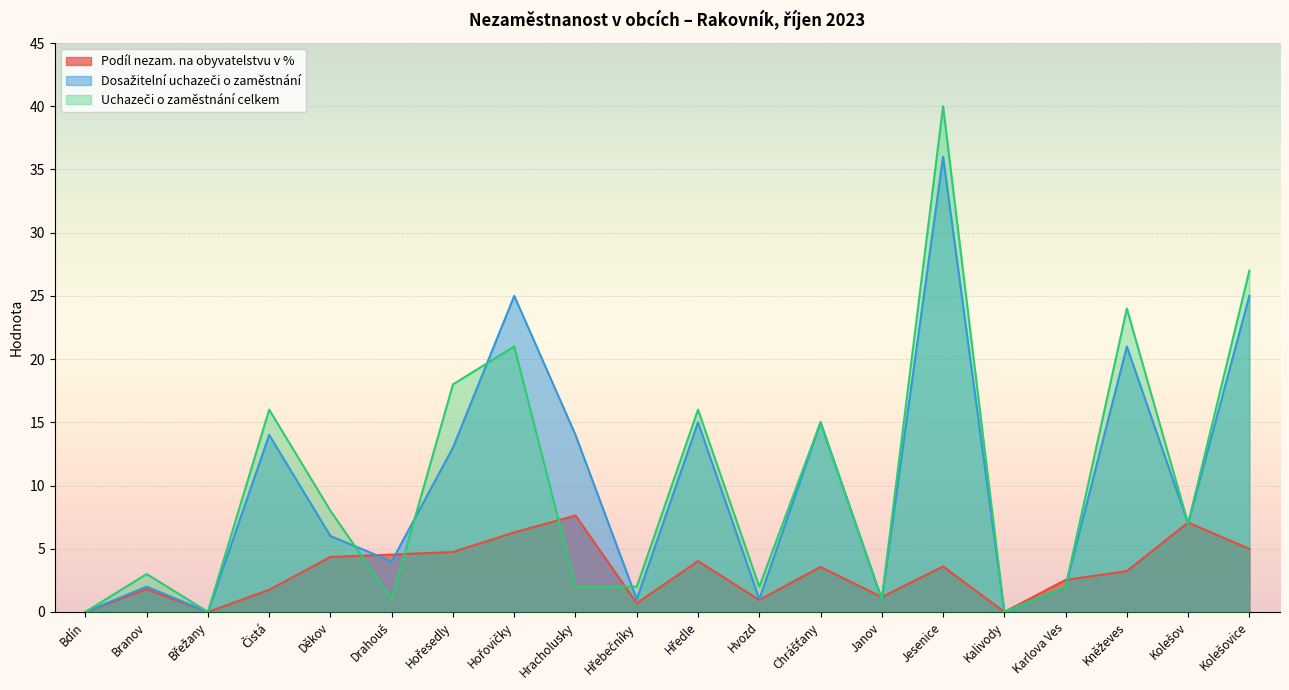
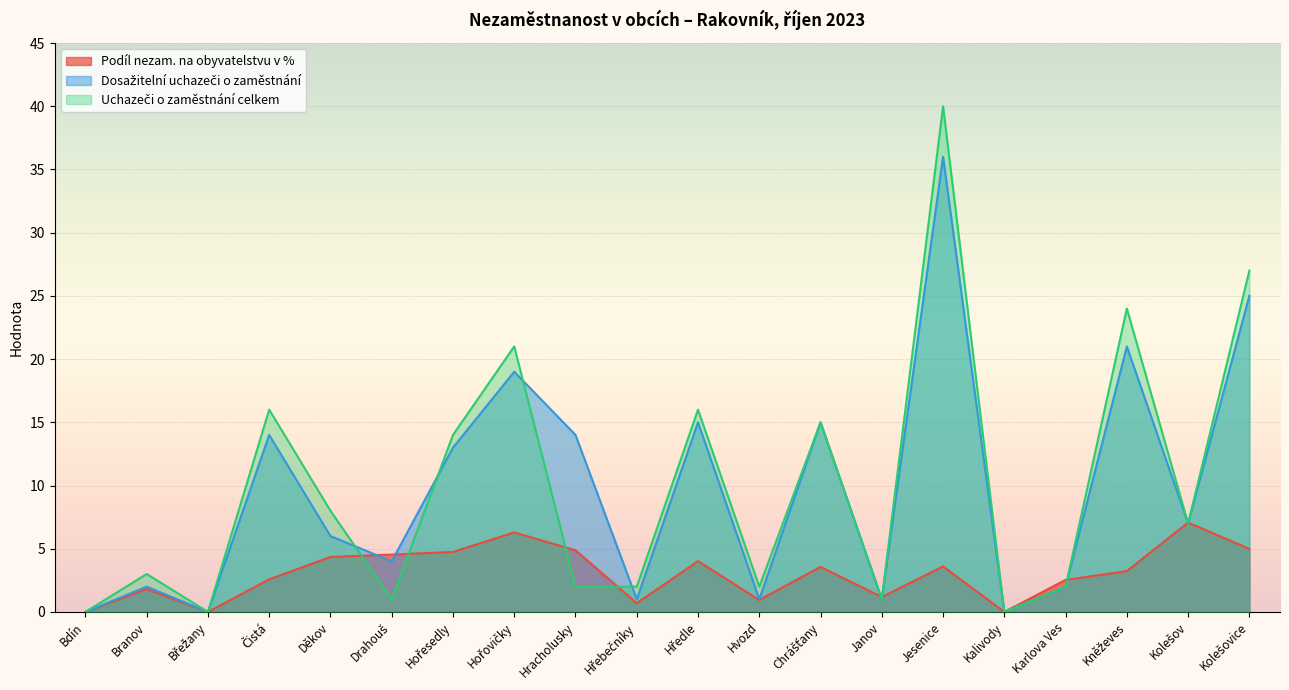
  {
    "Podíl nezam. na obyvatelstvu v %": {
-     "Čistá": 1.8,
+     "Čistá": 2.6,
      "Děkov": 4.3,
      "Drahouš": 4.5,
      "Hořesedly": 4.7,
      "Hořovičky": 6.3,
-     "Hracholusky": 7.6,
+     "Hracholusky": 4.9,
      "Hřebečníky": 0.7,
      "Hředle": 4.0,
      "Chrášťany": 3.6,
      "Jesenice": 3.6,
      "Karlova Ves": 2.5,
      "Kněževes": 3.2,
      "Kolešovice": 5.0
    },
    "Dosažitelní uchazeči o zaměstnání": {
      "Čistá": 14,
      "Děkov": 6,
      "Drahouš": 4,
      "Hořesedly": 13,
-     "Hořovičky": 25,
+     "Hořovičky": 19,
      "Hracholusky": 14,
      "Hřebečníky": 1,
      "Hředle": 15,
      "Jesenice": 36,
      "Kněževes": 21,
      "Kolešovice": 25
    },
    "Uchazeči o zaměstnání celkem": {
      "Branov": 3,
      "Čistá": 16,
      "Děkov": 8,
      "Drahouš": 1,
-     "Hořesedly": 18,
+     "Hořesedly": 14,
      "Hořovičky": 21,
      "Hracholusky": 2,
      "Hřebečníky": 2,
      "Hředle": 16,
      "Hvozd": 2,
      "Jesenice": 40,
      "Kněževes": 24,
      "Kolešovice": 27
    }
  }
